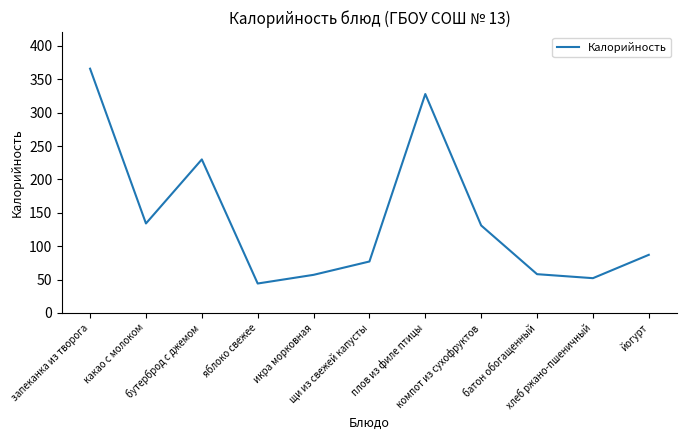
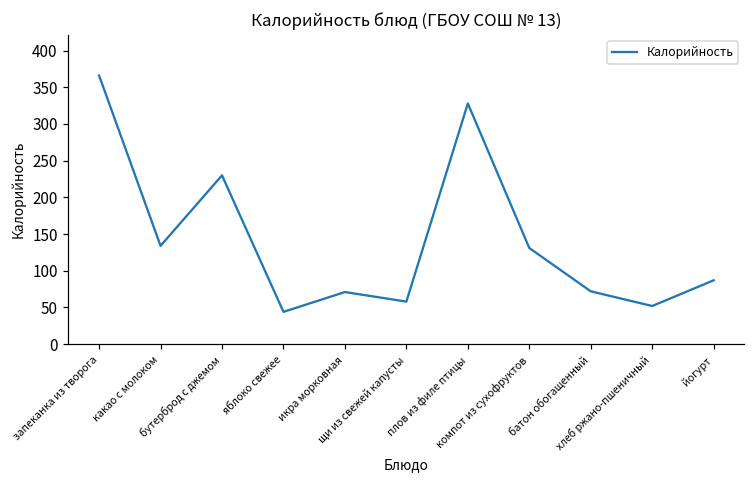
  {
    "запеканка из творога": 370,
    "какао с молоком": 130,
    "бутерброд с джемом": 230,
    "яблоко свежее": 40,
-   "икра морковная": 60,
-   "щи из свежей капусты": 80,
+   "икра морковная": 70,
+   "щи из свежей капусты": 60,
    "плов из филе птицы": 330,
    "компот из сухофруктов": 130,
-   "батон обогащенный": 60,
+   "батон обогащенный": 70,
    "хлеб ржано-пшеничный": 50,
    "йогурт": 90
  }
